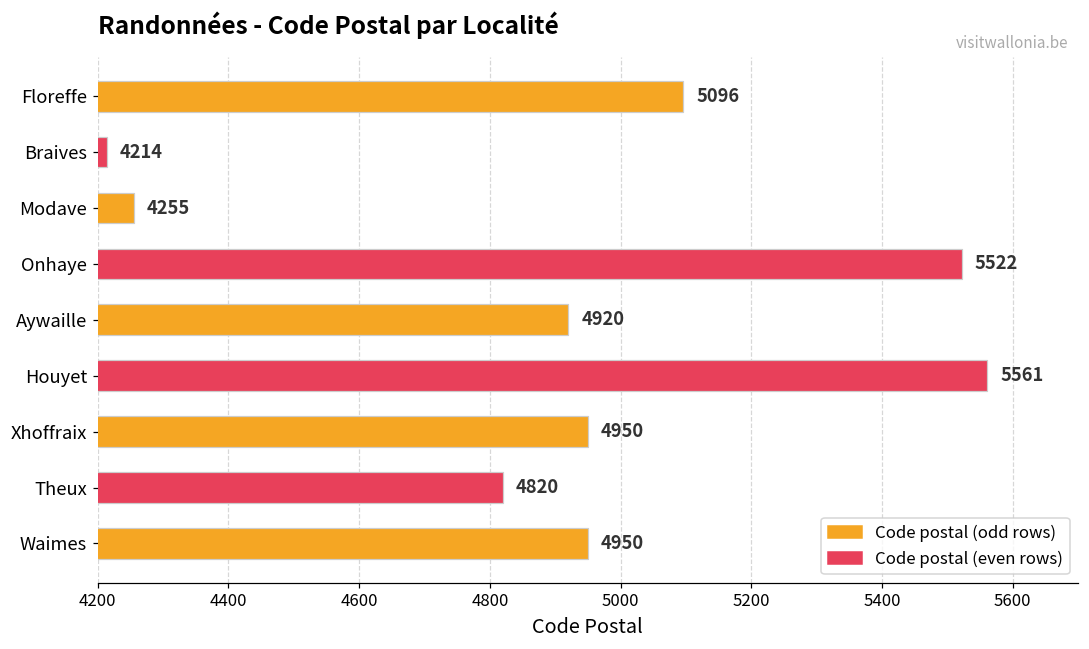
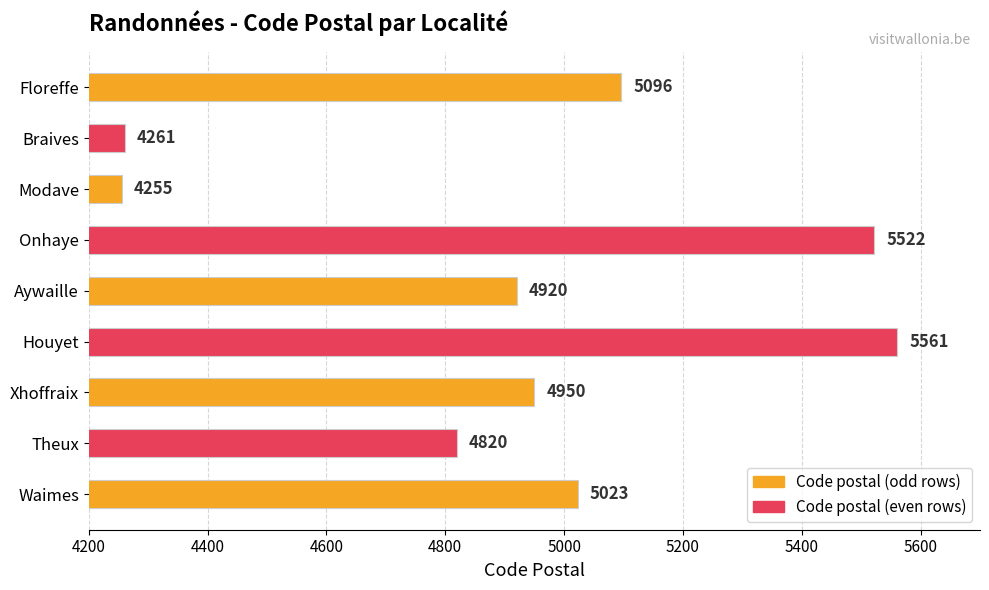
  {
    "Floreffe": 5096,
-   "Braives": 4214,
+   "Braives": 4261,
    "Modave": 4255,
    "Onhaye": 5522,
    "Aywaille": 4920,
    "Houyet": 5561,
    "Xhoffraix": 4950,
    "Theux": 4820,
-   "Waimes": 4950
+   "Waimes": 5023
  }
